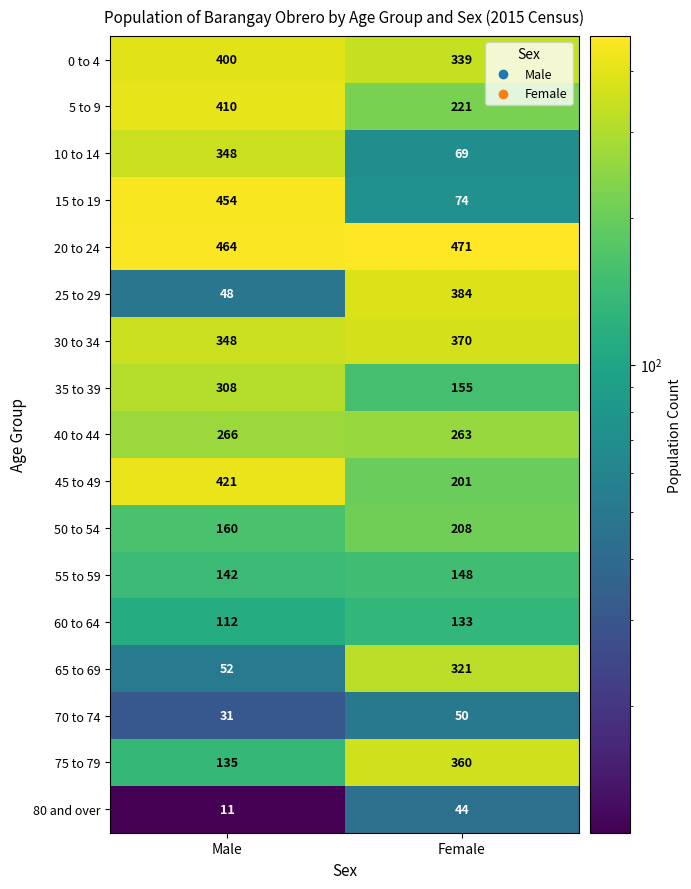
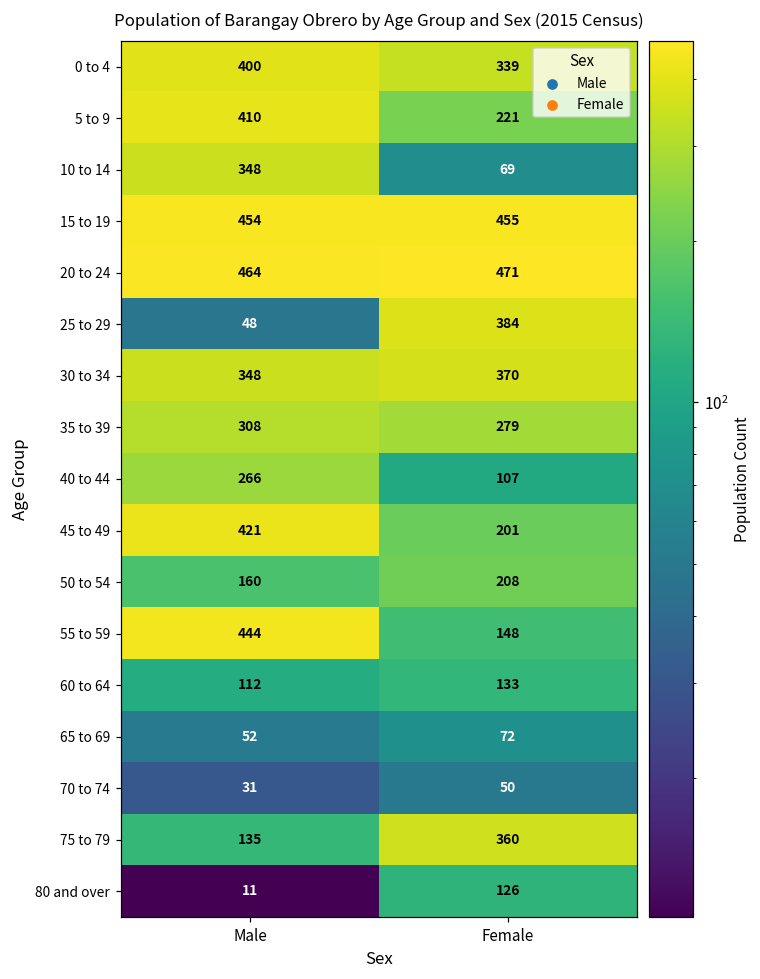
  {
    "0 to 4": {
      "Male": 400,
      "Female": 339
    },
    "5 to 9": {
      "Male": 410,
      "Female": 221
    },
    "10 to 14": {
      "Male": 348,
      "Female": 69
    },
    "15 to 19": {
      "Male": 454,
-     "Female": 74
+     "Female": 455
    },
    "20 to 24": {
      "Male": 464,
      "Female": 471
    },
    "25 to 29": {
      "Male": 48,
      "Female": 384
    },
    "30 to 34": {
      "Male": 348,
      "Female": 370
    },
    "35 to 39": {
      "Male": 308,
-     "Female": 155
+     "Female": 279
    },
    "40 to 44": {
      "Male": 266,
-     "Female": 263
+     "Female": 107
    },
    "45 to 49": {
      "Male": 421,
      "Female": 201
    },
    "50 to 54": {
      "Male": 160,
      "Female": 208
    },
    "55 to 59": {
-     "Male": 142,
+     "Male": 444,
      "Female": 148
    },
    "60 to 64": {
      "Male": 112,
      "Female": 133
    },
    "65 to 69": {
      "Male": 52,
-     "Female": 321
+     "Female": 72
    },
    "70 to 74": {
      "Male": 31,
      "Female": 50
    },
    "75 to 79": {
      "Male": 135,
      "Female": 360
    },
    "80 and over": {
      "Male": 11,
-     "Female": 44
+     "Female": 126
    }
  }
